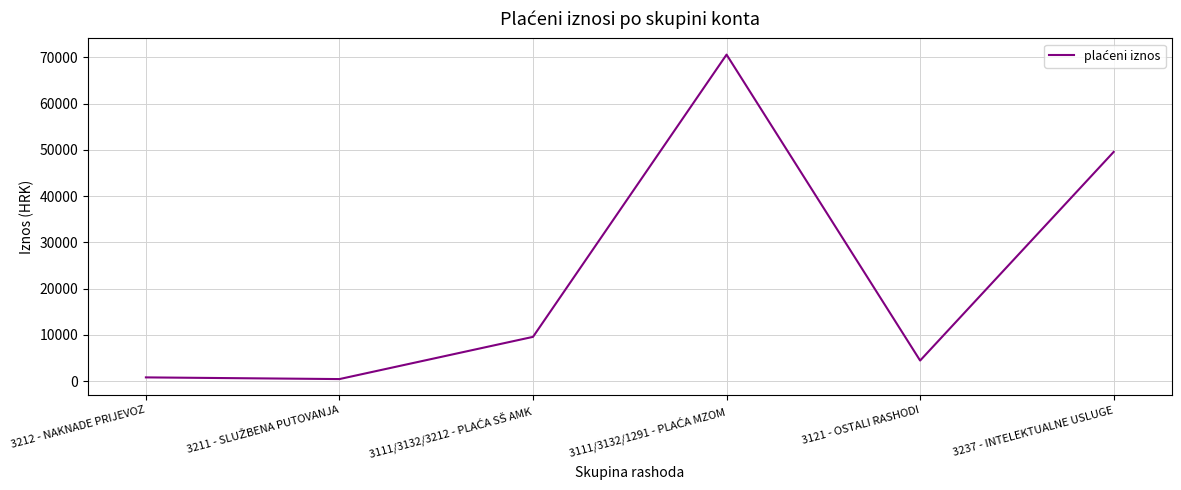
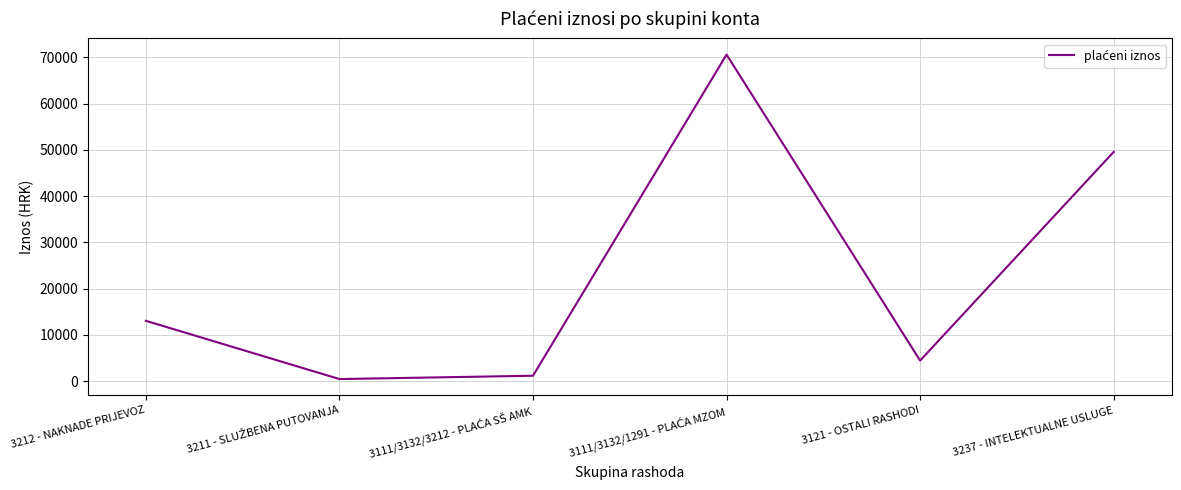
  {
-   "3212 - NAKNADE PRIJEVOZ": 1000,
+   "3212 - NAKNADE PRIJEVOZ": 13000,
    "3211 - SLUŽBENA PUTOVANJA": 0,
-   "3111/3132/3212 - PLAĆA SŠ AMK": 10000,
+   "3111/3132/3212 - PLAĆA SŠ AMK": 1000,
    "3111/3132/1291 - PLAĆA MZOM": 71000,
    "3121 - OSTALI RASHODI": 4000,
    "3237 - INTELEKTUALNE USLUGE": 50000
  }
